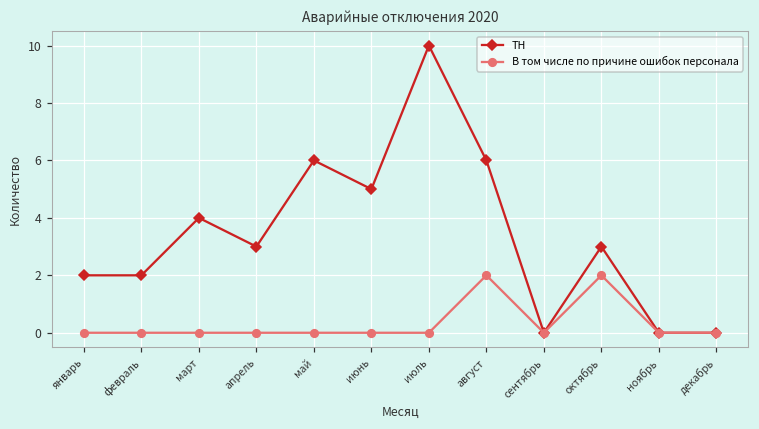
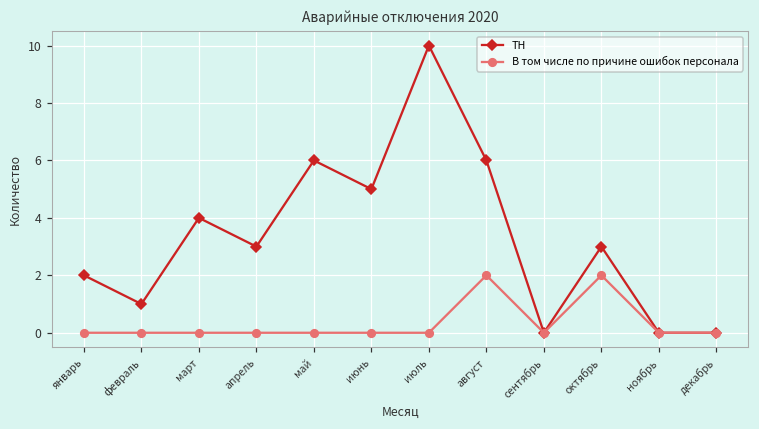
  {
    "ТН": {
      "январь": 2,
-     "февраль": 2,
+     "февраль": 1,
      "март": 4,
      "апрель": 3,
      "май": 6,
      "июнь": 5,
      "июль": 10,
      "август": 6,
      "октябрь": 3
    },
    "В том числе по причине ошибок персонала": {
      "январь": 0,
      "февраль": 0,
      "март": 0,
      "апрель": 0,
      "май": 0,
      "июнь": 0,
      "июль": 0,
      "август": 2,
      "октябрь": 2
    }
  }
